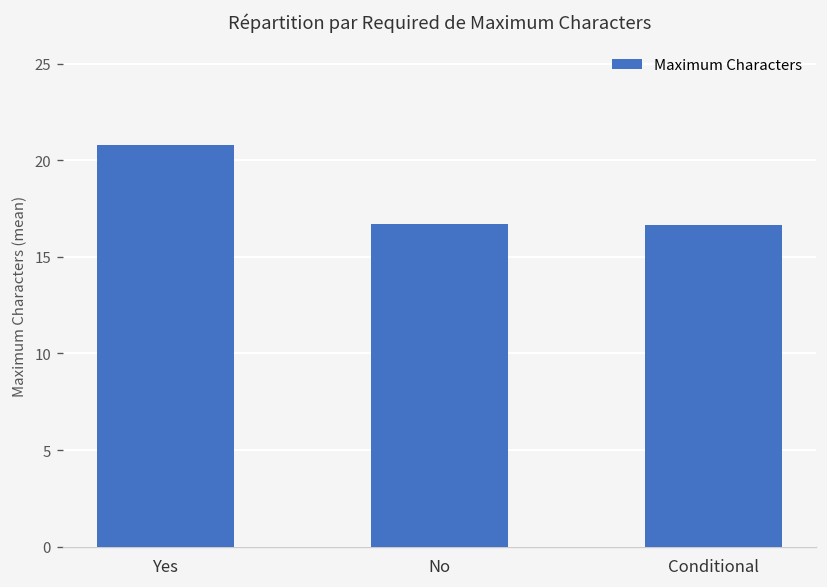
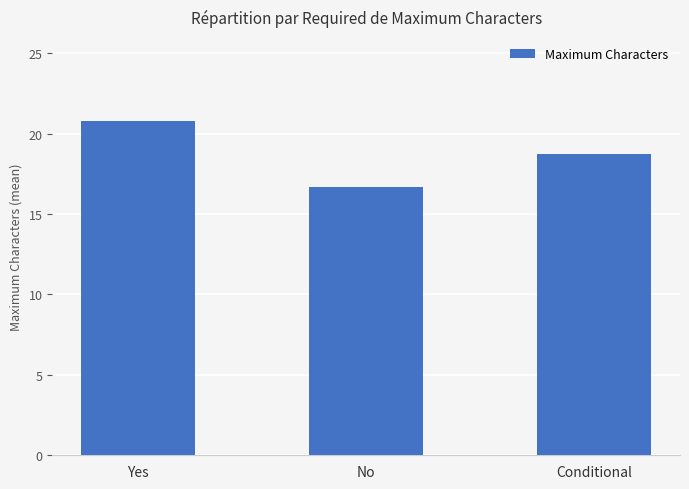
  {
    "Yes": 20.8,
    "No": 16.7,
-   "Conditional": 16.6
+   "Conditional": 18.8
  }
